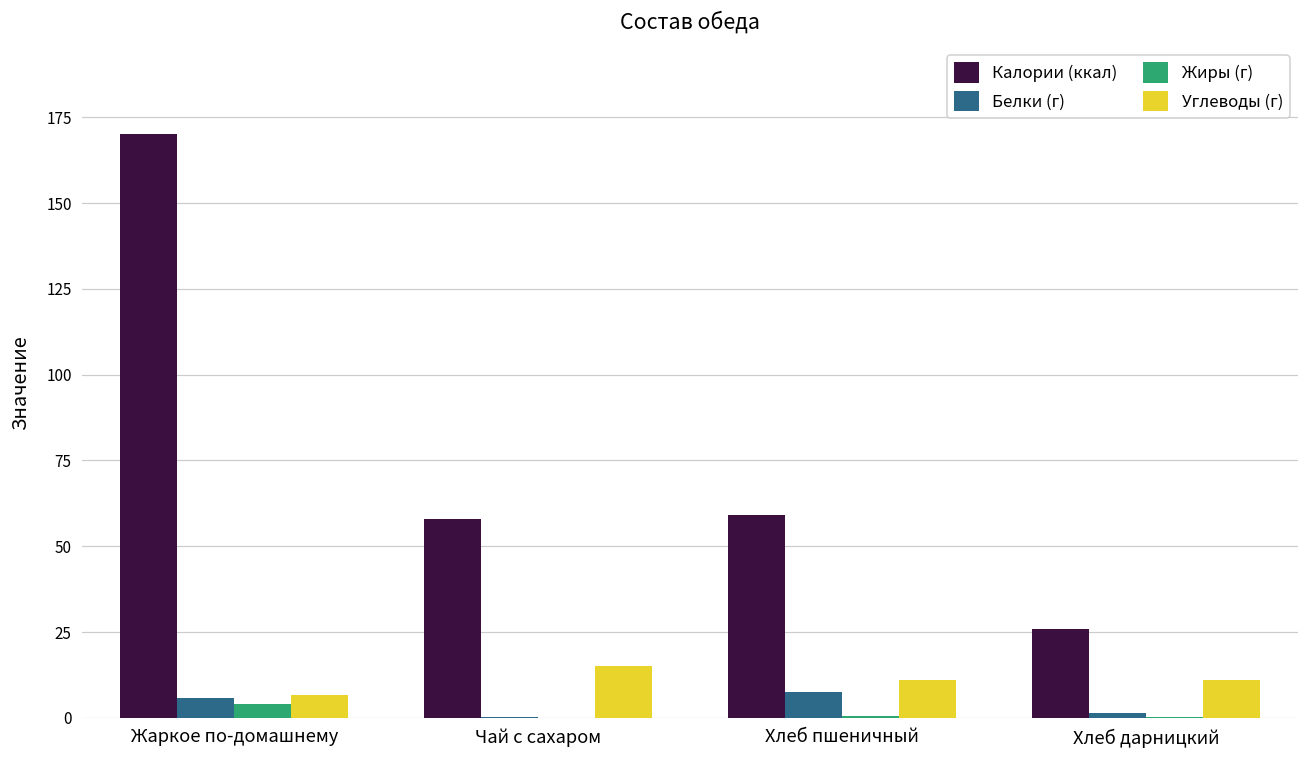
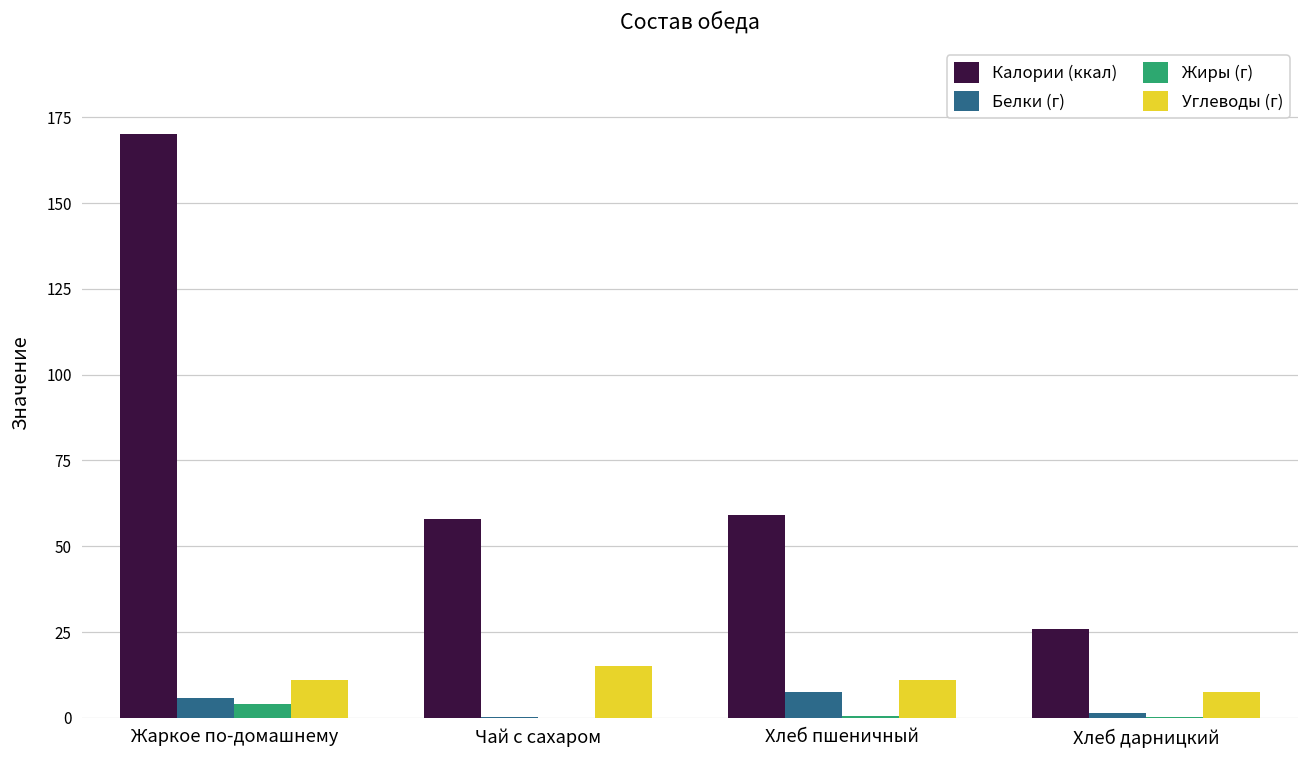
  {
    "Калории (ккал)": {
      "Жаркое по-домашнему": 170,
      "Чай с сахаром": 58,
      "Хлеб пшеничный": 59,
      "Хлеб дарницкий": 26
    },
    "Белки (г)": {
      "Жаркое по-домашнему": 6,
      "Хлеб пшеничный": 8,
      "Хлеб дарницкий": 2
    },
    "Жиры (г)": {
      "Жаркое по-домашнему": 4,
      "Чай с сахаром": 0
    },
    "Углеводы (г)": {
-     "Жаркое по-домашнему": 7,
+     "Жаркое по-домашнему": 11,
      "Чай с сахаром": 15,
      "Хлеб пшеничный": 11,
-     "Хлеб дарницкий": 11
+     "Хлеб дарницкий": 7
    }
  }
